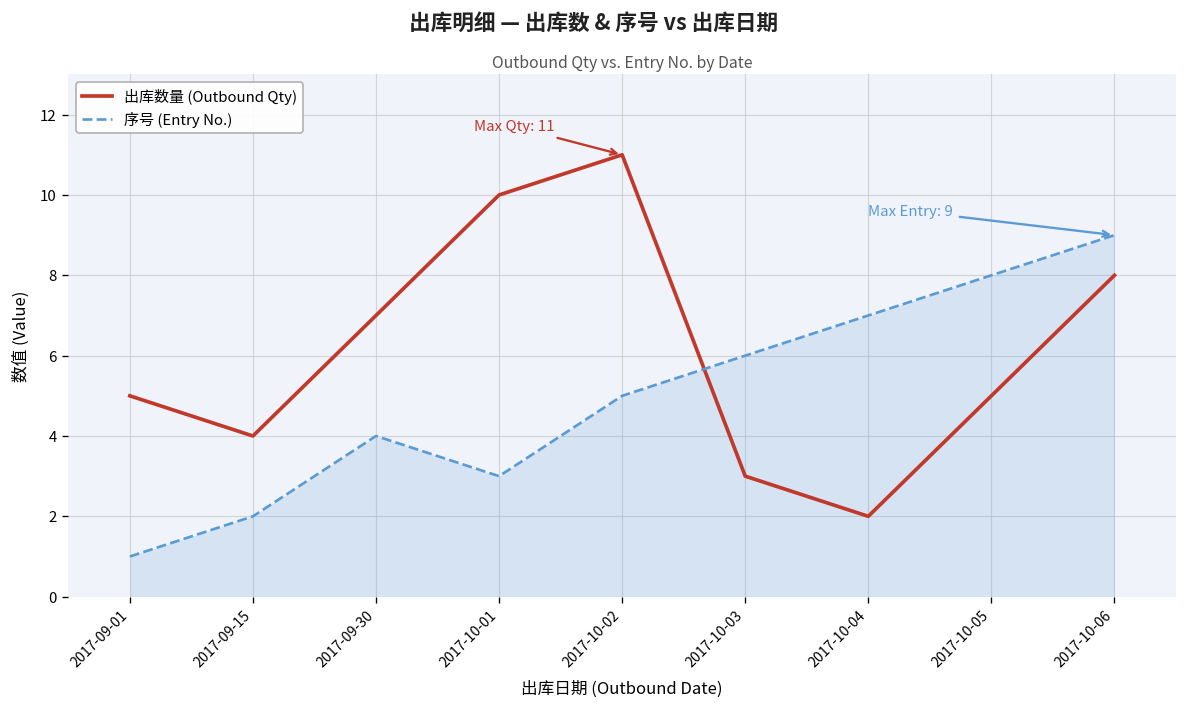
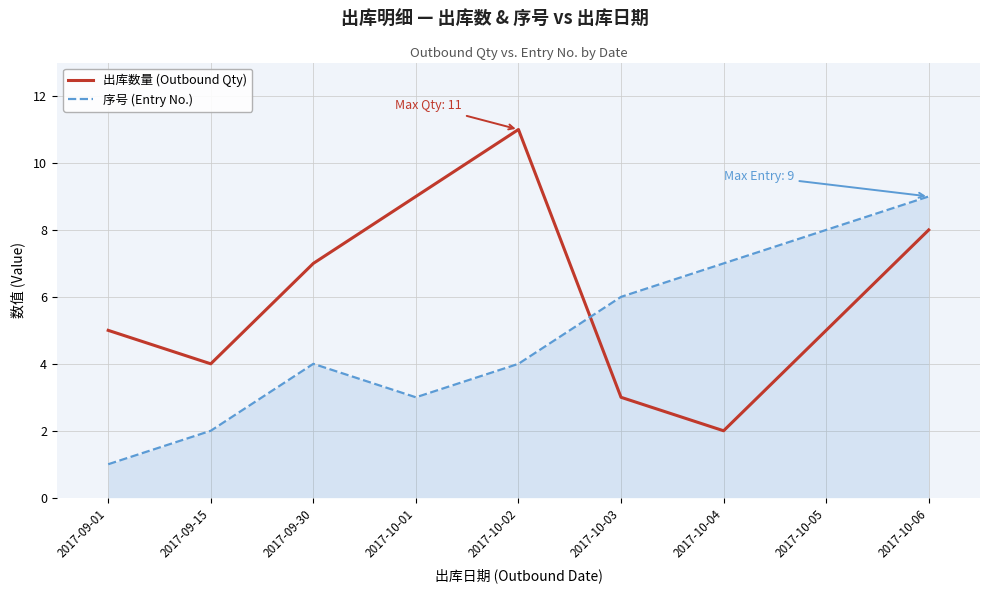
  {
    "出库数量 (Outbound Qty)": {
      "2017-09-01": 5,
      "2017-09-15": 4,
      "2017-09-30": 7,
-     "2017-10-01": 10,
+     "2017-10-01": 9,
      "2017-10-03": 3,
      "2017-10-04": 2,
      "2017-10-05": 5,
      "2017-10-06": 8
    },
    "序号 (Entry No.)": {
      "2017-09-01": 1,
      "2017-09-15": 2,
      "2017-09-30": 4,
      "2017-10-01": 3,
-     "2017-10-02": 5,
+     "2017-10-02": 4,
      "2017-10-03": 6,
      "2017-10-04": 7,
      "2017-10-05": 8
    }
  }
